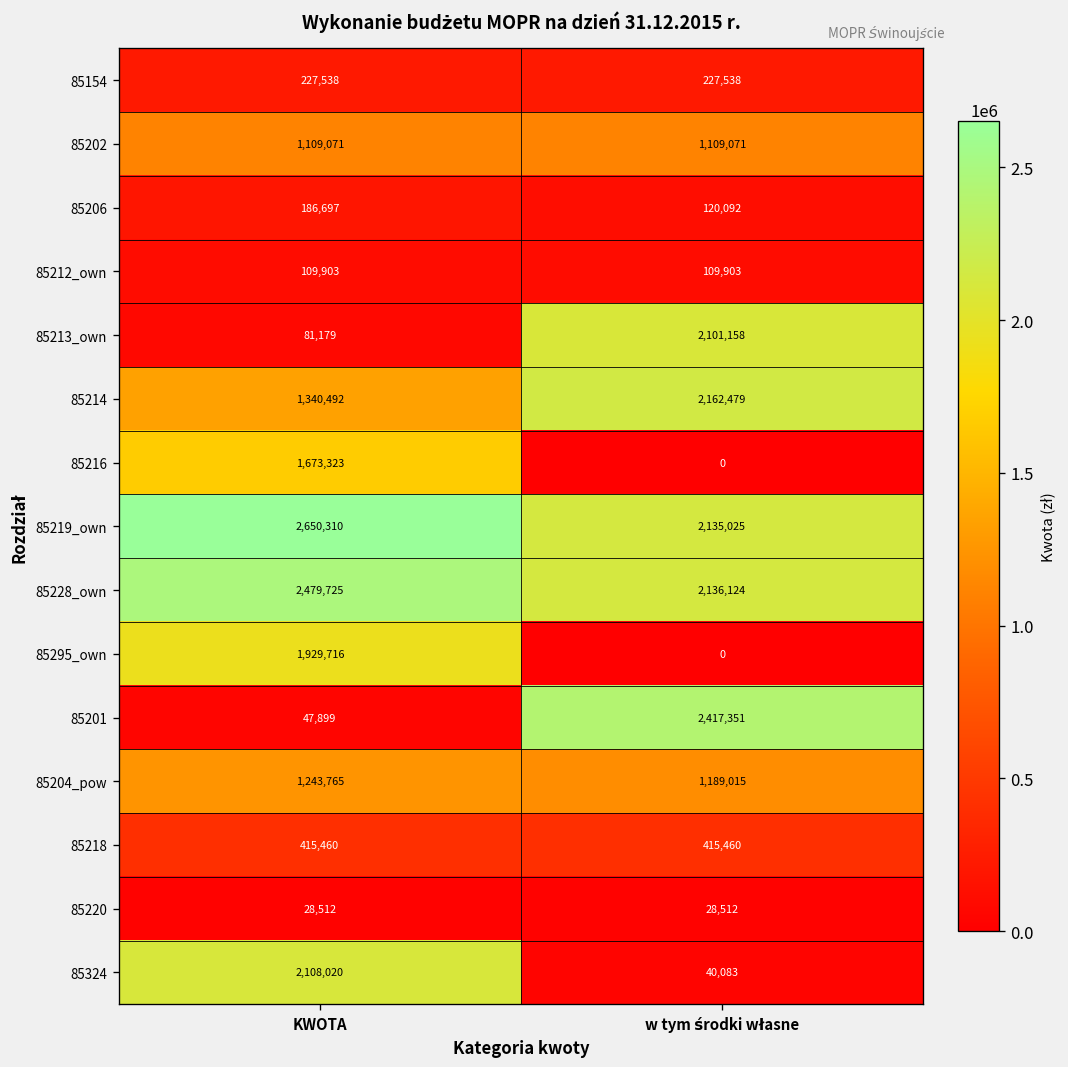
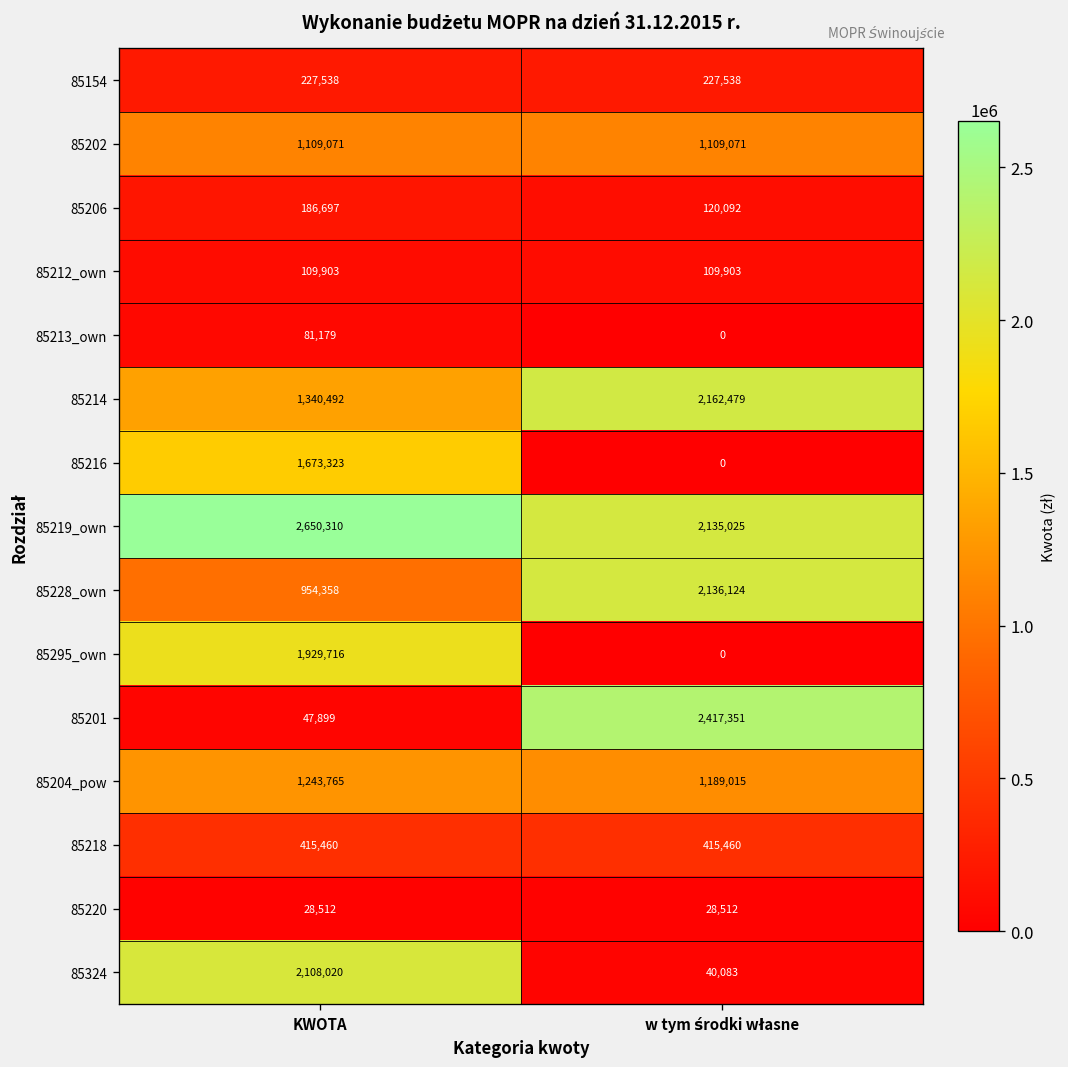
  {
    "85154": {
      "KWOTA": "227,538",
      "w tym środki własne": "227,538"
    },
    "85202": {
      "KWOTA": "1,109,071",
      "w tym środki własne": "1,109,071"
    },
    "85206": {
      "KWOTA": "186,697",
      "w tym środki własne": "120,092"
    },
    "85212_own": {
      "KWOTA": "109,903",
      "w tym środki własne": "109,903"
    },
    "85213_own": {
      "KWOTA": "81,179",
-     "w tym środki własne": "2,101,158"
+     "w tym środki własne": "0"
    },
    "85214": {
      "KWOTA": "1,340,492",
      "w tym środki własne": "2,162,479"
    },
    "85216": {
      "KWOTA": "1,673,323",
      "w tym środki własne": "0"
    },
    "85219_own": {
      "KWOTA": "2,650,310",
      "w tym środki własne": "2,135,025"
    },
    "85228_own": {
-     "KWOTA": "2,479,725",
+     "KWOTA": "954,358",
      "w tym środki własne": "2,136,124"
    },
    "85295_own": {
      "KWOTA": "1,929,716",
      "w tym środki własne": "0"
    },
    "85201": {
      "KWOTA": "47,899",
      "w tym środki własne": "2,417,351"
    },
    "85204_pow": {
      "KWOTA": "1,243,765",
      "w tym środki własne": "1,189,015"
    },
    "85218": {
      "KWOTA": "415,460",
      "w tym środki własne": "415,460"
    },
    "85220": {
      "KWOTA": "28,512",
      "w tym środki własne": "28,512"
    },
    "85324": {
      "KWOTA": "2,108,020",
      "w tym środki własne": "40,083"
    }
  }
